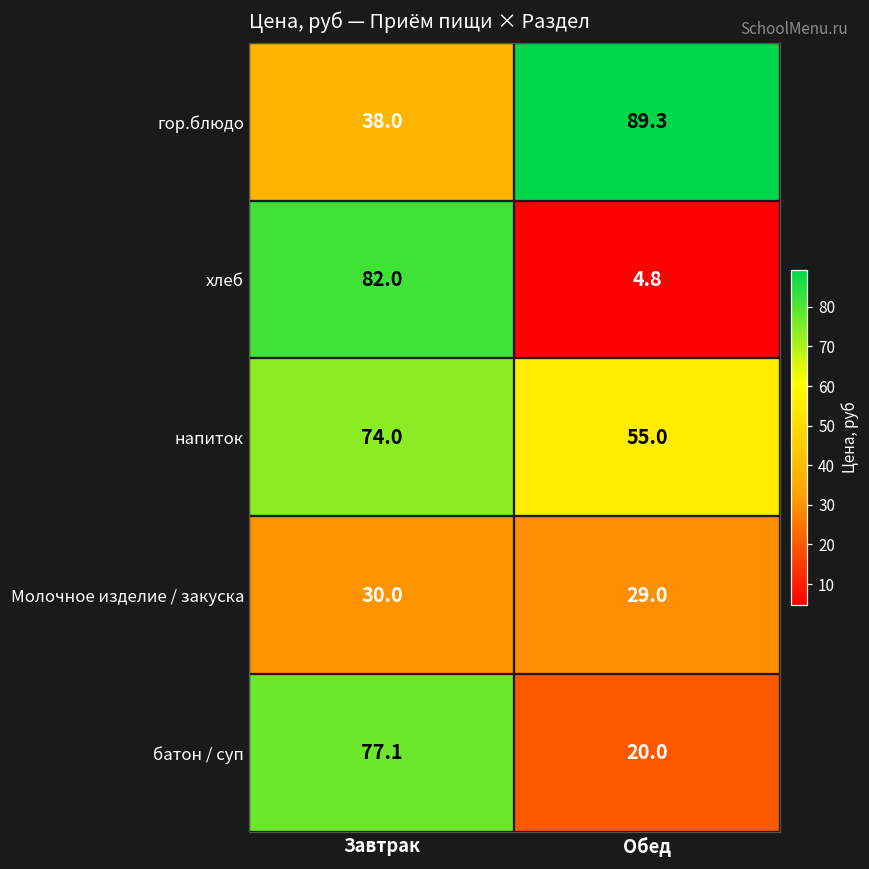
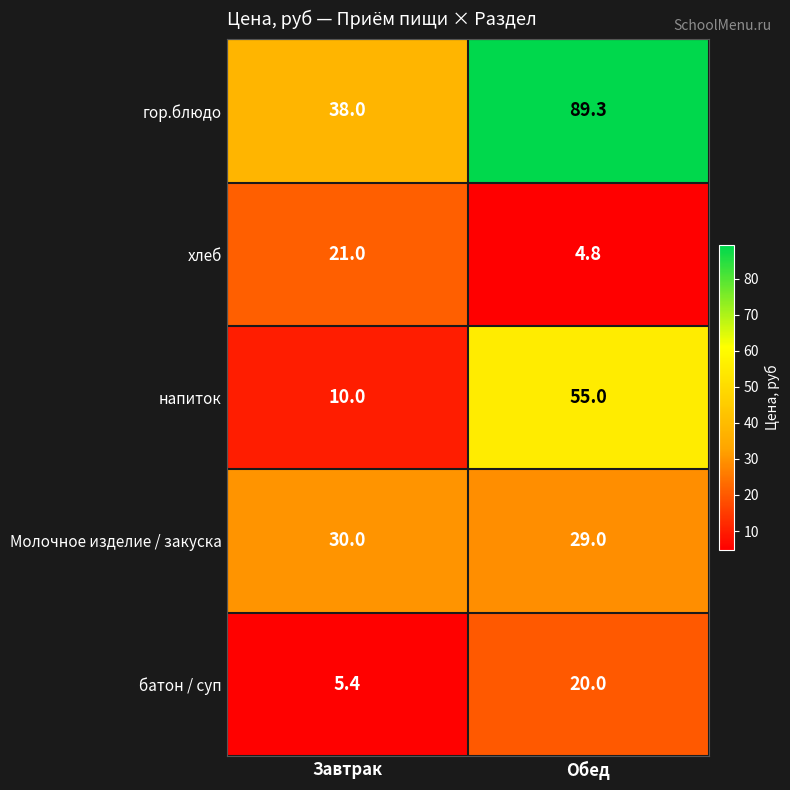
  {
    "гор.блюдо": {
      "Завтрак": 38.0,
      "Обед": 89.3
    },
    "хлеб": {
-     "Завтрак": 82.0,
+     "Завтрак": 21.0,
      "Обед": 4.8
    },
    "напиток": {
-     "Завтрак": 74.0,
+     "Завтрак": 10.0,
      "Обед": 55.0
    },
    "Молочное изделие / закуска": {
      "Завтрак": 30.0,
      "Обед": 29.0
    },
    "батон / суп": {
-     "Завтрак": 77.1,
+     "Завтрак": 5.4,
      "Обед": 20.0
    }
  }
